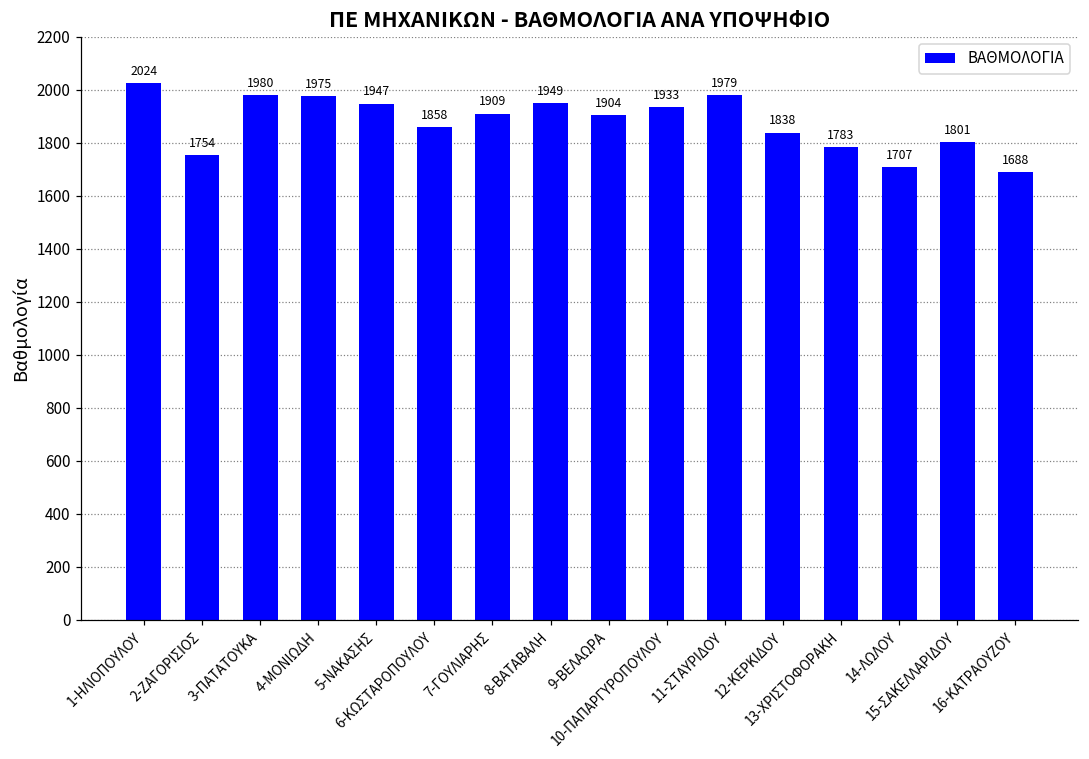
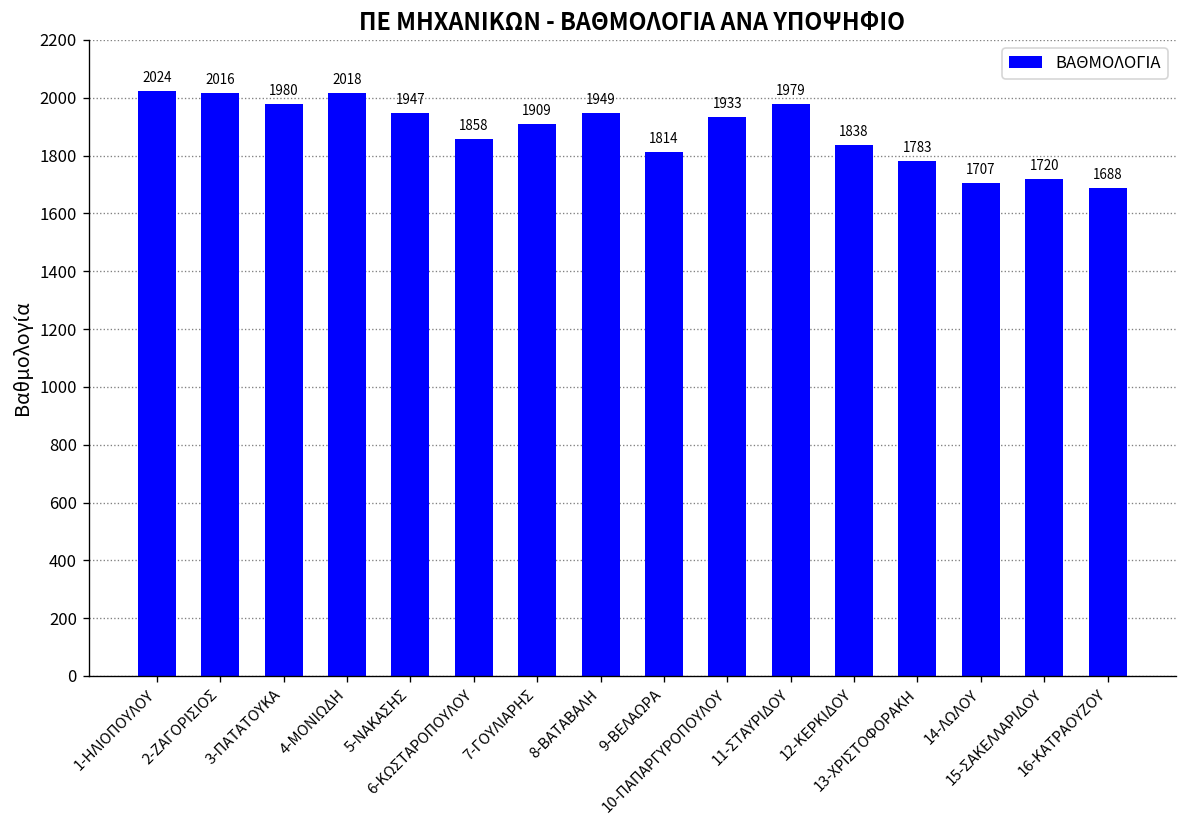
  {
    "1-ΗΛΙΟΠΟΥΛΟΥ": 2024,
-   "2-ΖΑΓΟΡΙΣΙΟΣ": 1754,
+   "2-ΖΑΓΟΡΙΣΙΟΣ": 2016,
    "3-ΠΑΤΑΤΟΥΚΑ": 1980,
-   "4-ΜΟΝΙΩΔΗ": 1975,
+   "4-ΜΟΝΙΩΔΗ": 2018,
    "5-ΝΑΚΑΣΗΣ": 1947,
    "6-ΚΩΣΤΑΡΟΠΟΥΛΟΥ": 1858,
    "7-ΓΟΥΛΙΑΡΗΣ": 1909,
    "8-ΒΑΤΑΒΑΛΗ": 1949,
-   "9-ΒΕΛΑΩΡΑ": 1904,
+   "9-ΒΕΛΑΩΡΑ": 1814,
    "10-ΠΑΠΑΡΓΥΡΟΠΟΥΛΟΥ": 1933,
    "11-ΣΤΑΥΡΙΔΟΥ": 1979,
    "12-ΚΕΡΚΙΔΟΥ": 1838,
    "13-ΧΡΙΣΤΟΦΟΡΑΚΗ": 1783,
    "14-ΛΩΛΟΥ": 1707,
-   "15-ΣΑΚΕΛΛΑΡΙΔΟΥ": 1801,
+   "15-ΣΑΚΕΛΛΑΡΙΔΟΥ": 1720,
    "16-ΚΑΤΡΑΟΥΖΟΥ": 1688
  }
